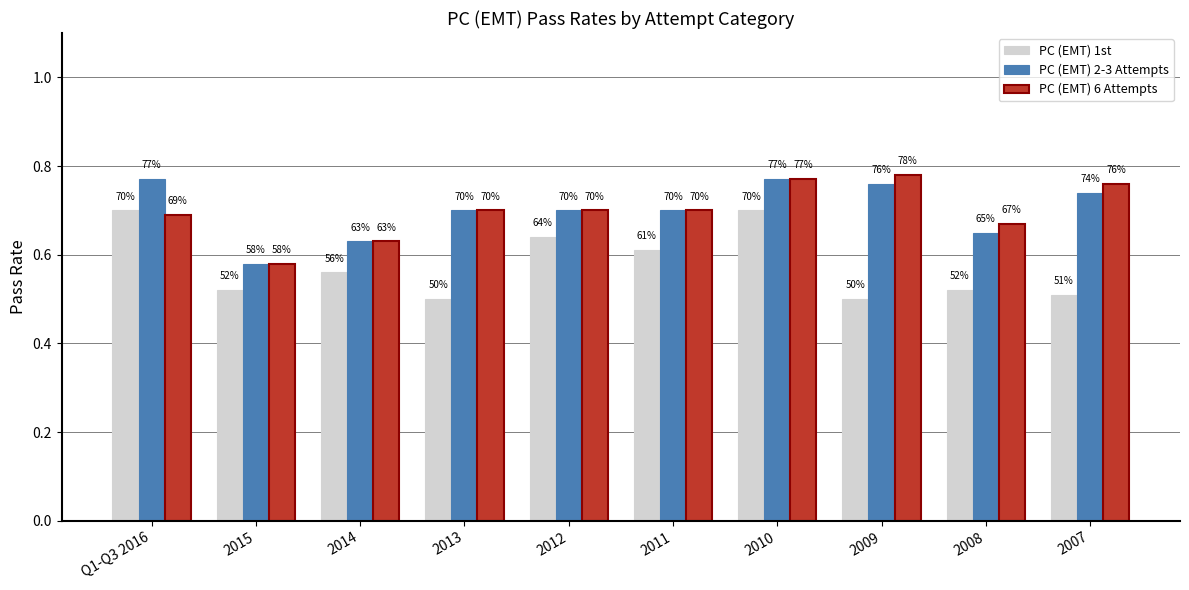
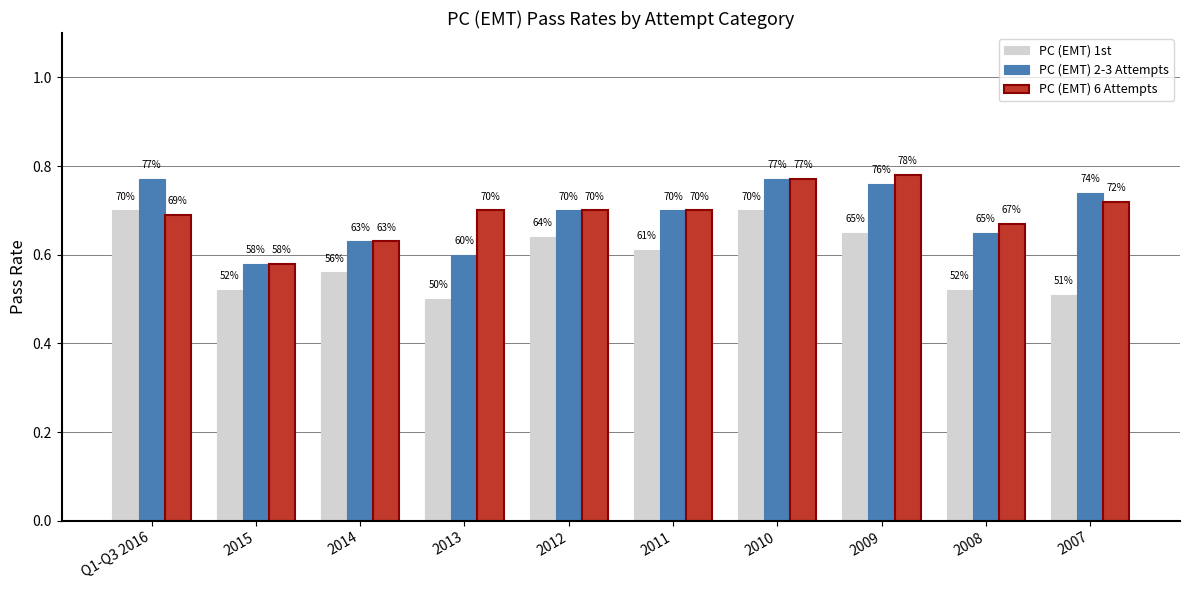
  {
    "PC (EMT) 1st": {
      "Q1-Q3 2016": "70%",
      "2015": "52%",
      "2014": "56%",
      "2013": "50%",
      "2012": "64%",
      "2011": "61%",
      "2010": "70%",
-     "2009": "50%",
+     "2009": "65%",
      "2008": "52%",
      "2007": "51%"
    },
    "PC (EMT) 2-3 Attempts": {
      "Q1-Q3 2016": "77%",
      "2015": "58%",
      "2014": "63%",
-     "2013": "70%",
+     "2013": "60%",
      "2012": "70%",
      "2011": "70%",
      "2010": "77%",
      "2009": "76%",
      "2008": "65%",
      "2007": "74%"
    },
    "PC (EMT) 6 Attempts": {
      "Q1-Q3 2016": "69%",
      "2015": "58%",
      "2014": "63%",
      "2013": "70%",
      "2012": "70%",
      "2011": "70%",
      "2010": "77%",
      "2009": "78%",
      "2008": "67%",
-     "2007": "76%"
+     "2007": "72%"
    }
  }
